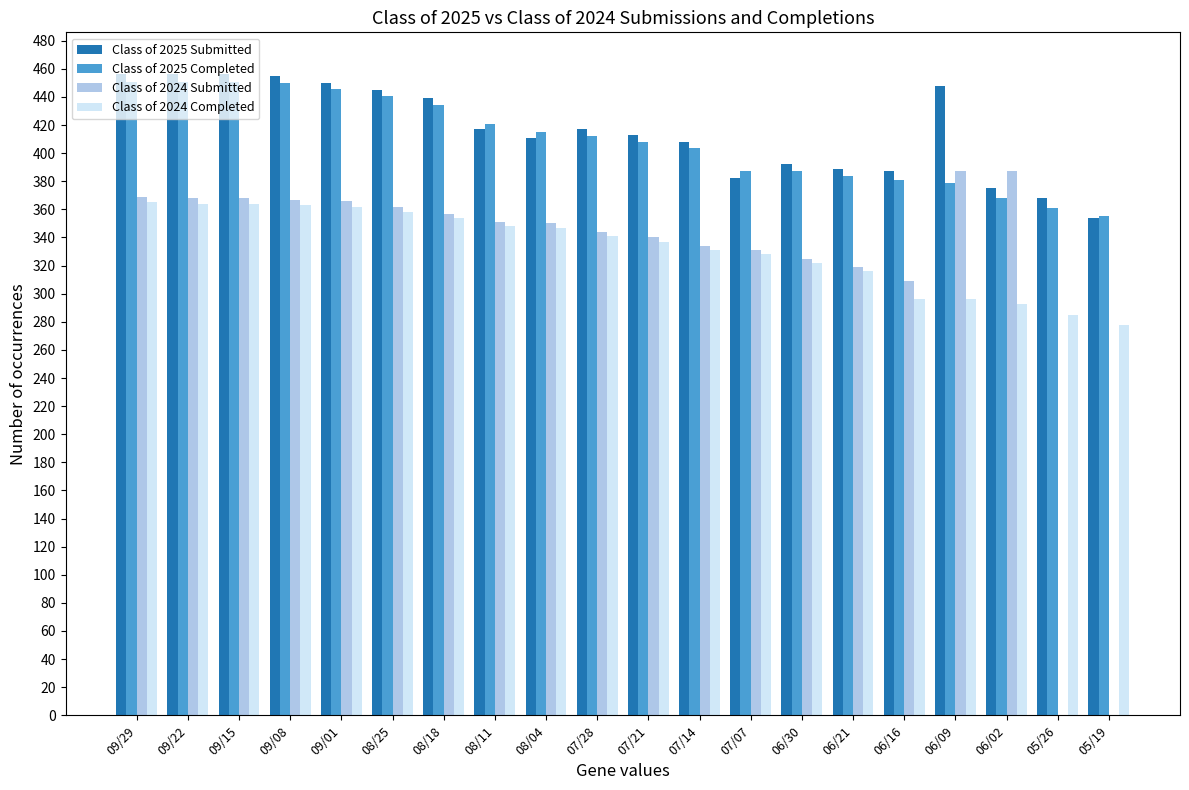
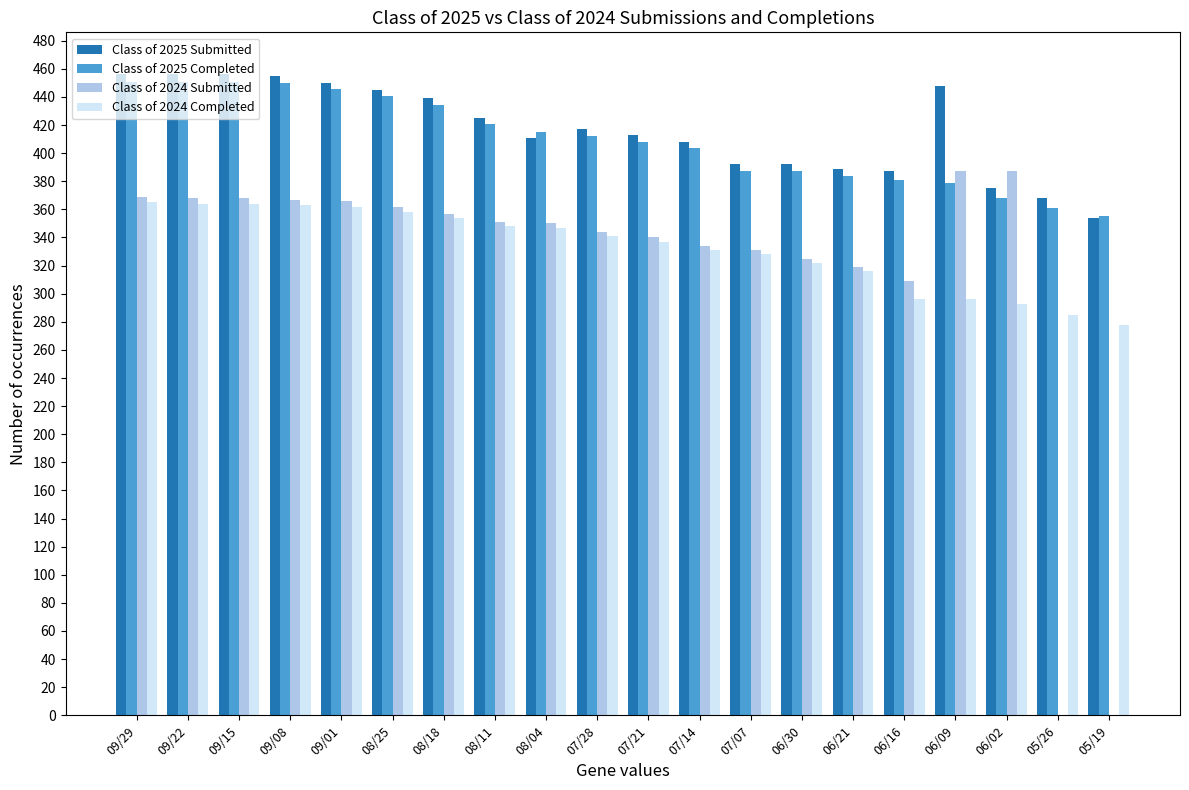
  {
    "Class of 2025 Submitted": {
      "09/08": 455,
      "09/01": 450,
      "08/25": 445,
      "08/18": 439,
-     "08/11": 417,
+     "08/11": 425,
      "08/04": 411,
      "07/28": 417,
      "07/21": 413,
      "07/14": 408,
-     "07/07": 382,
+     "07/07": 392,
      "06/30": 392,
      "06/21": 389,
      "06/16": 387,
      "06/09": 448,
      "06/02": 375,
      "05/26": 368,
      "05/19": 354
    },
    "Class of 2025 Completed": {
      "09/08": 450,
      "09/01": 446,
      "08/25": 441,
      "08/18": 434,
      "08/11": 421,
      "08/04": 415,
      "07/28": 412,
      "07/21": 408,
      "07/14": 404,
      "07/07": 387,
      "06/30": 387,
      "06/21": 384,
      "06/16": 381,
      "06/09": 379,
      "06/02": 368,
      "05/26": 361,
      "05/19": 355
    }
  }
